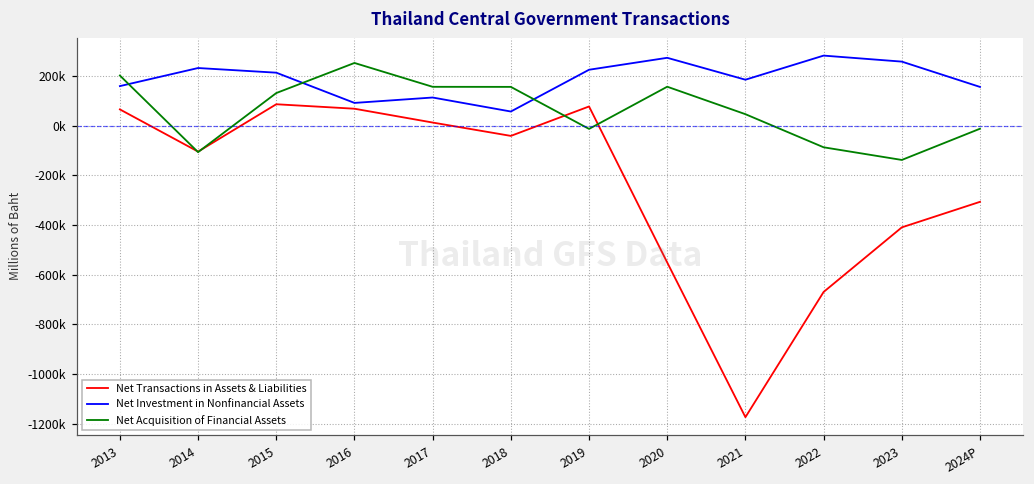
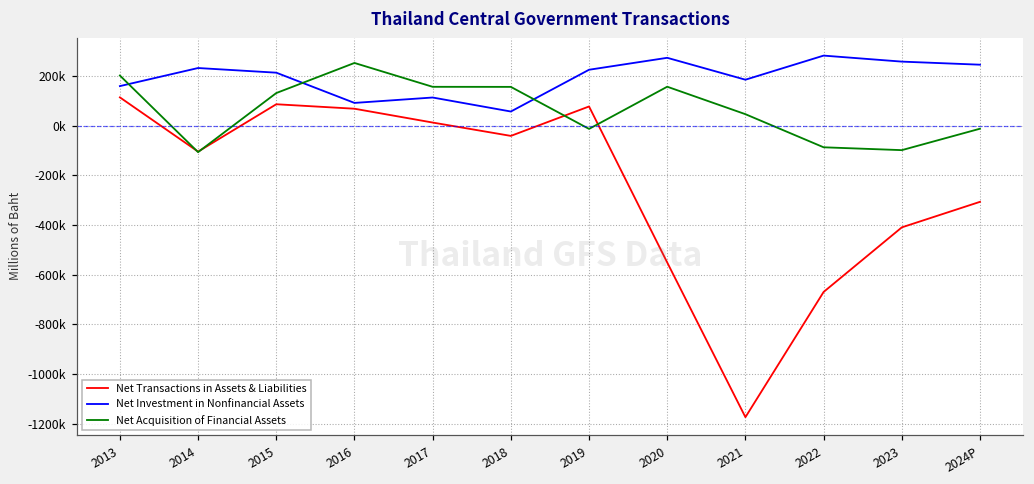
  {
    "Net Transactions in Assets & Liabilities": {
-     "2013": 60000,
+     "2013": 110000,
      "2015": 90000,
      "2016": 70000,
      "2017": 10000,
      "2018": -40000,
      "2019": 80000,
      "2020": -550000,
      "2021": -1170000,
      "2022": -670000,
      "2023": -410000,
      "2024P": -310000
    },
    "Net Investment in Nonfinancial Assets": {
      "2013": 160000,
      "2014": 230000,
      "2015": 210000,
      "2016": 90000,
      "2017": 110000,
      "2018": 60000,
      "2019": 220000,
      "2020": 270000,
      "2021": 180000,
      "2022": 280000,
      "2023": 260000,
-     "2024P": 160000
+     "2024P": 240000
    },
    "Net Acquisition of Financial Assets": {
      "2013": 200000,
      "2015": 130000,
      "2016": 250000,
      "2017": 160000,
      "2018": 160000,
      "2019": -10000,
      "2020": 160000,
      "2021": 50000,
      "2022": -90000,
-     "2023": -140000,
+     "2023": -100000,
      "2024P": -10000
    }
  }
